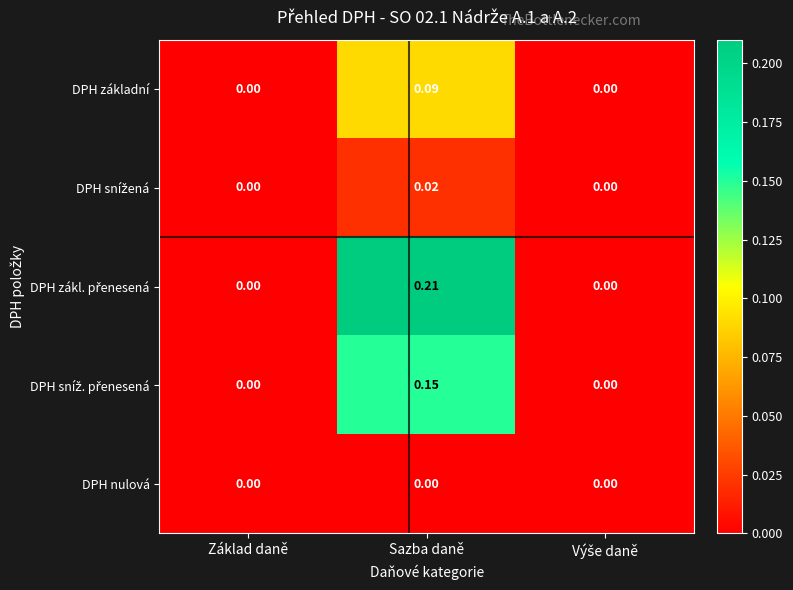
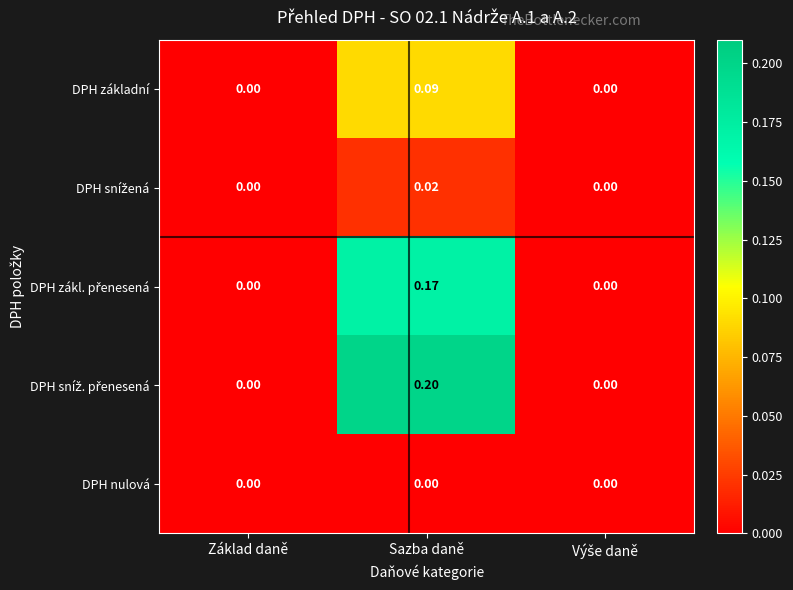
  {
    "DPH základní": {
      "Základ daně": 0.00,
      "Sazba daně": 0.09,
      "Výše daně": 0.00
    },
    "DPH snížená": {
      "Základ daně": 0.00,
      "Sazba daně": 0.02,
      "Výše daně": 0.00
    },
    "DPH zákl. přenesená": {
      "Základ daně": 0.00,
-     "Sazba daně": 0.21,
+     "Sazba daně": 0.17,
      "Výše daně": 0.00
    },
    "DPH sníž. přenesená": {
      "Základ daně": 0.00,
-     "Sazba daně": 0.15,
+     "Sazba daně": 0.20,
      "Výše daně": 0.00
    },
    "DPH nulová": {
      "Základ daně": 0.00,
      "Sazba daně": 0.00,
      "Výše daně": 0.00
    }
  }
